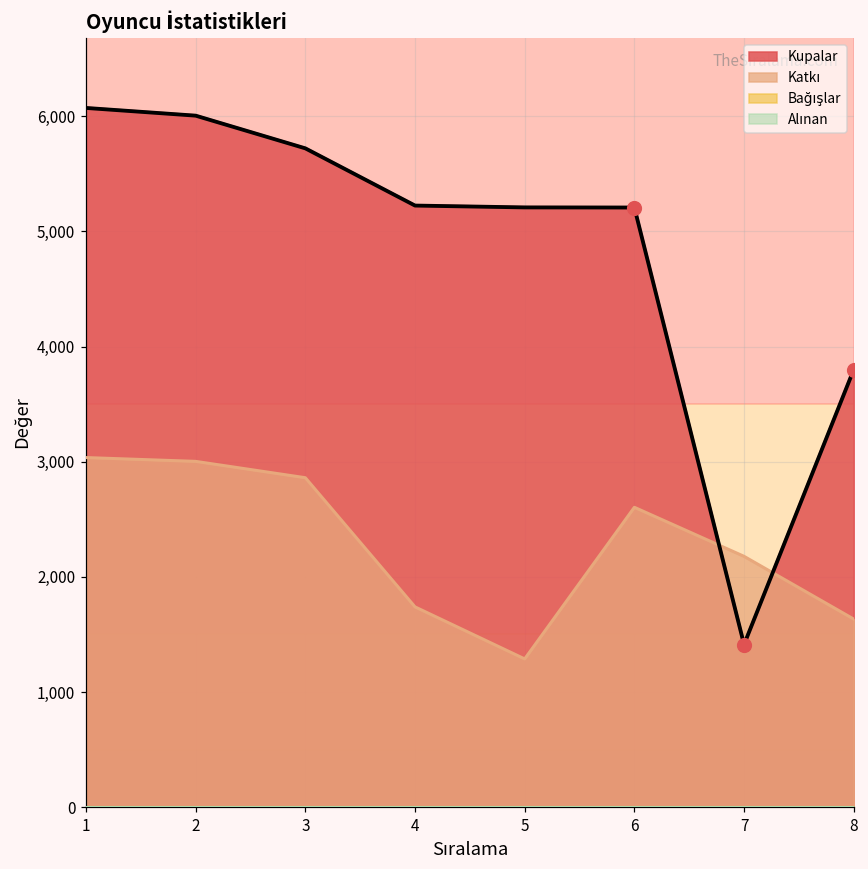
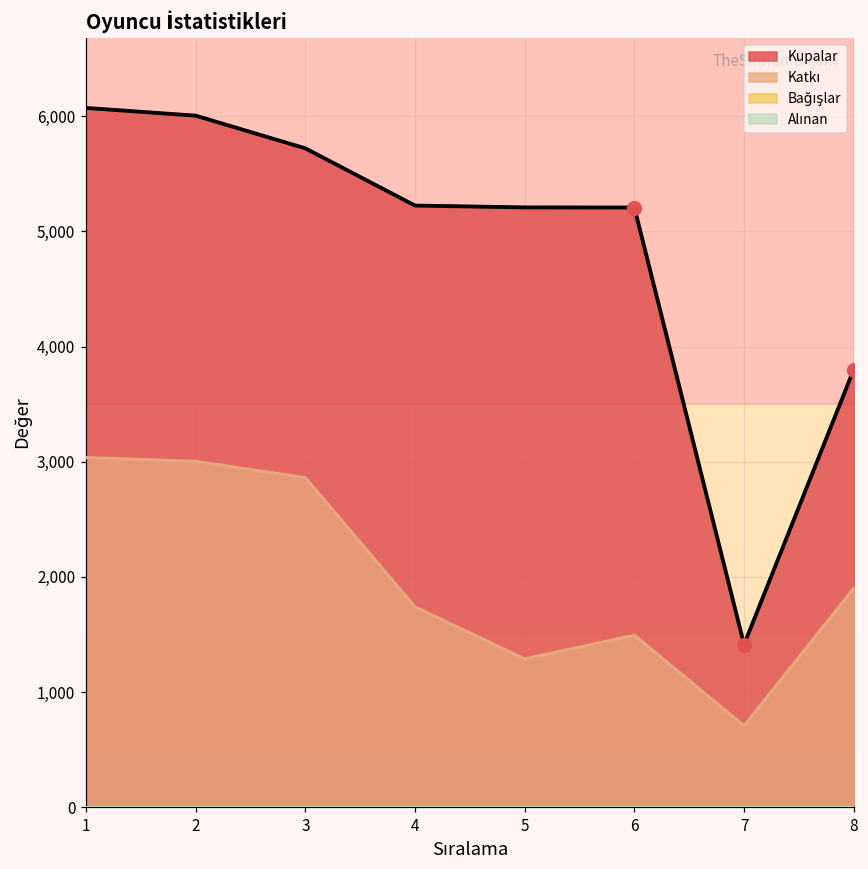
  {
    "Katkı": {
      "1": "3,040",
      "2": "3,000",
      "3": "2,860",
      "4": "1,740",
      "5": "1,290",
-     "6": "2,600",
-     "7": "2,180",
-     "8": "1,630"
+     "6": "1,490",
+     "7": "710",
+     "8": "1,900"
    },
    "Alınan": {
      "1": "0",
      "2": "0",
      "3": "0",
      "4": "0",
      "5": "0",
      "6": "0",
      "7": "0",
      "8": "0"
    }
  }
